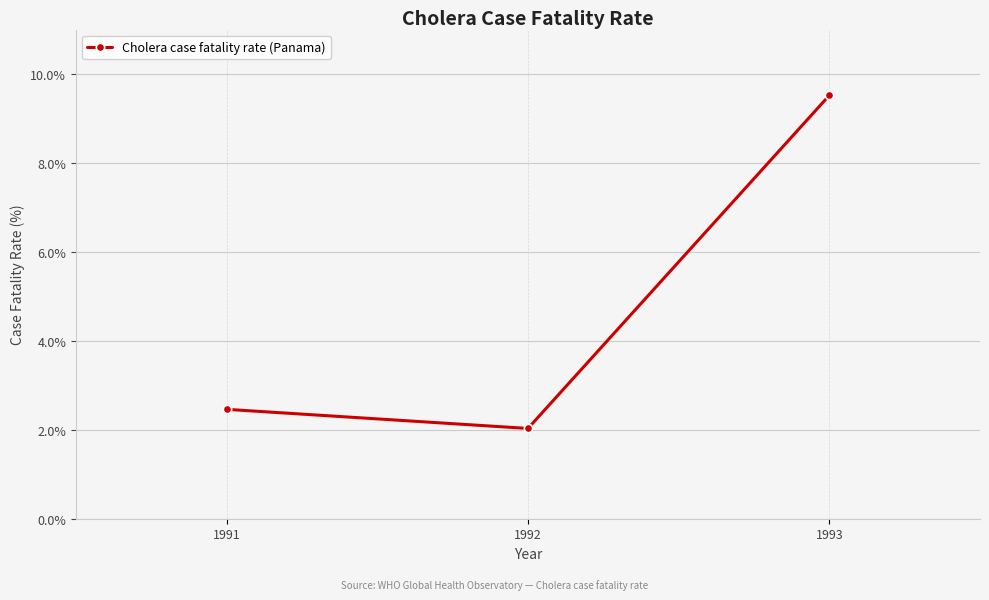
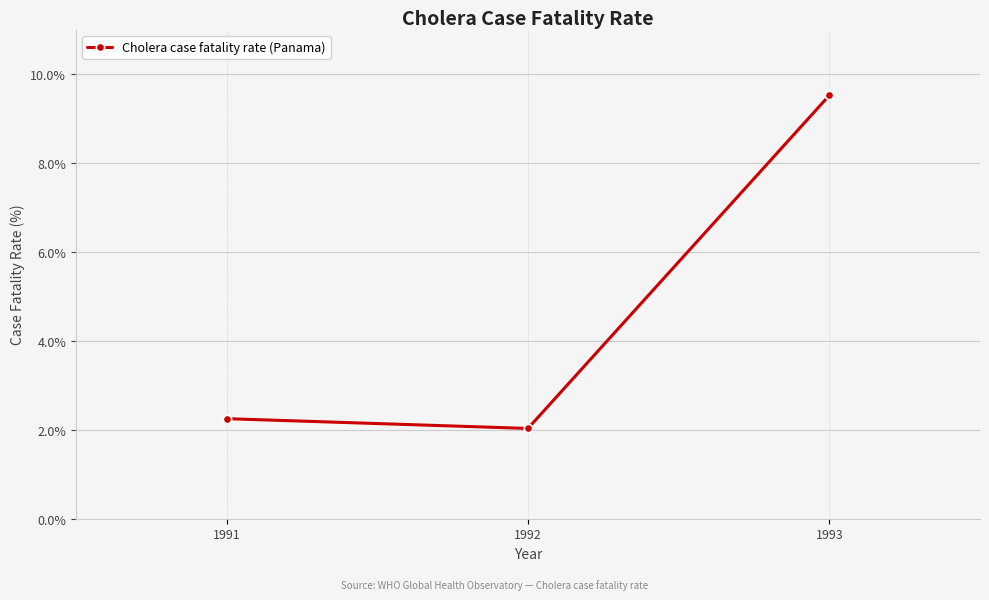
  {
-   "1991": "2.5%",
+   "1991": "2.3%",
    "1992": "2.0%",
    "1993": "9.5%"
  }
